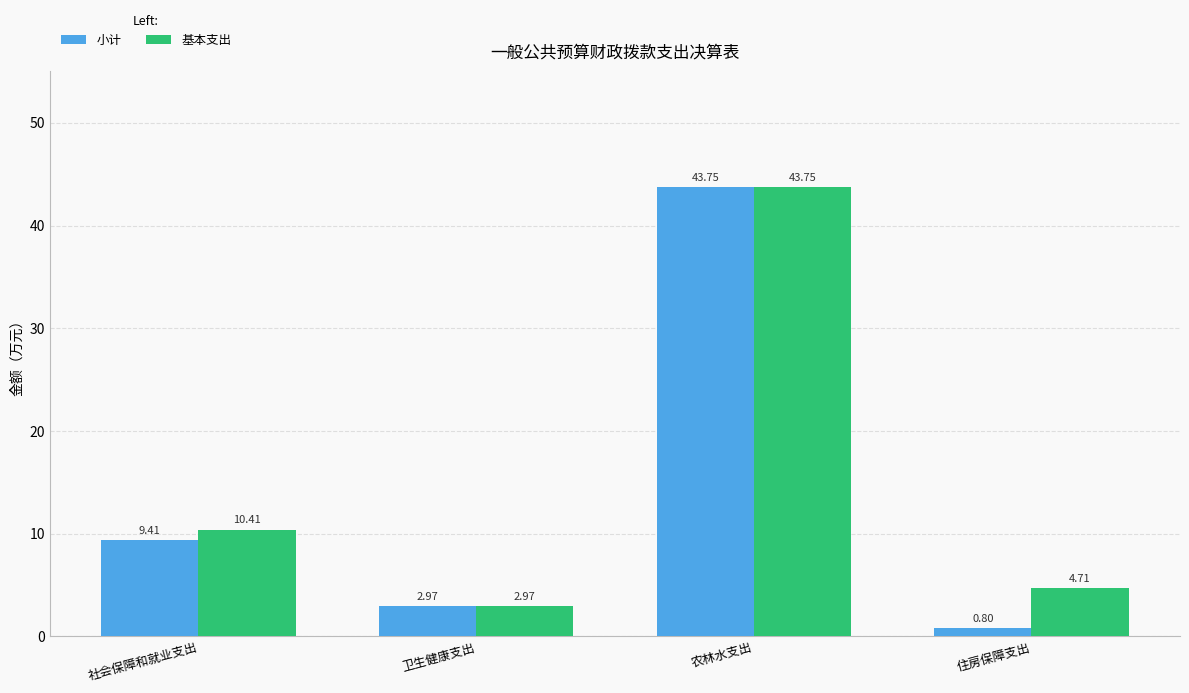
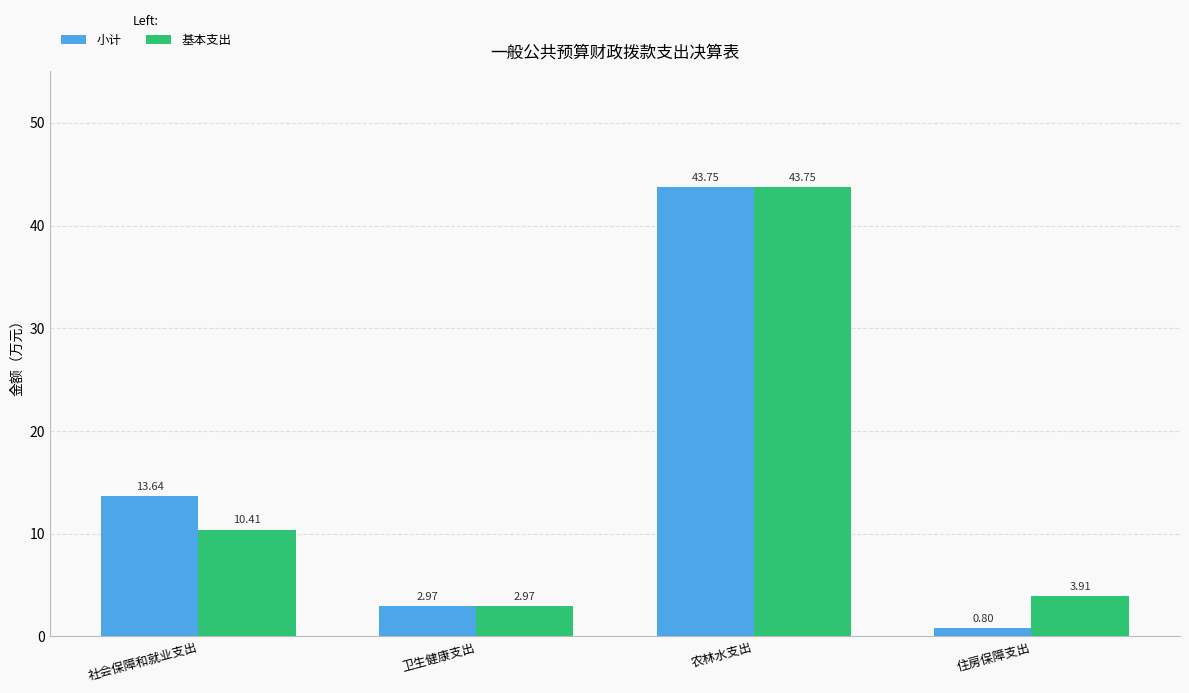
  {
    "小计": {
-     "社会保障和就业支出": 9.41,
+     "社会保障和就业支出": 13.64,
      "卫生健康支出": 2.97,
      "农林水支出": 43.75,
      "住房保障支出": 0.80
    },
    "基本支出": {
      "社会保障和就业支出": 10.41,
      "卫生健康支出": 2.97,
      "农林水支出": 43.75,
-     "住房保障支出": 4.71
+     "住房保障支出": 3.91
    }
  }
